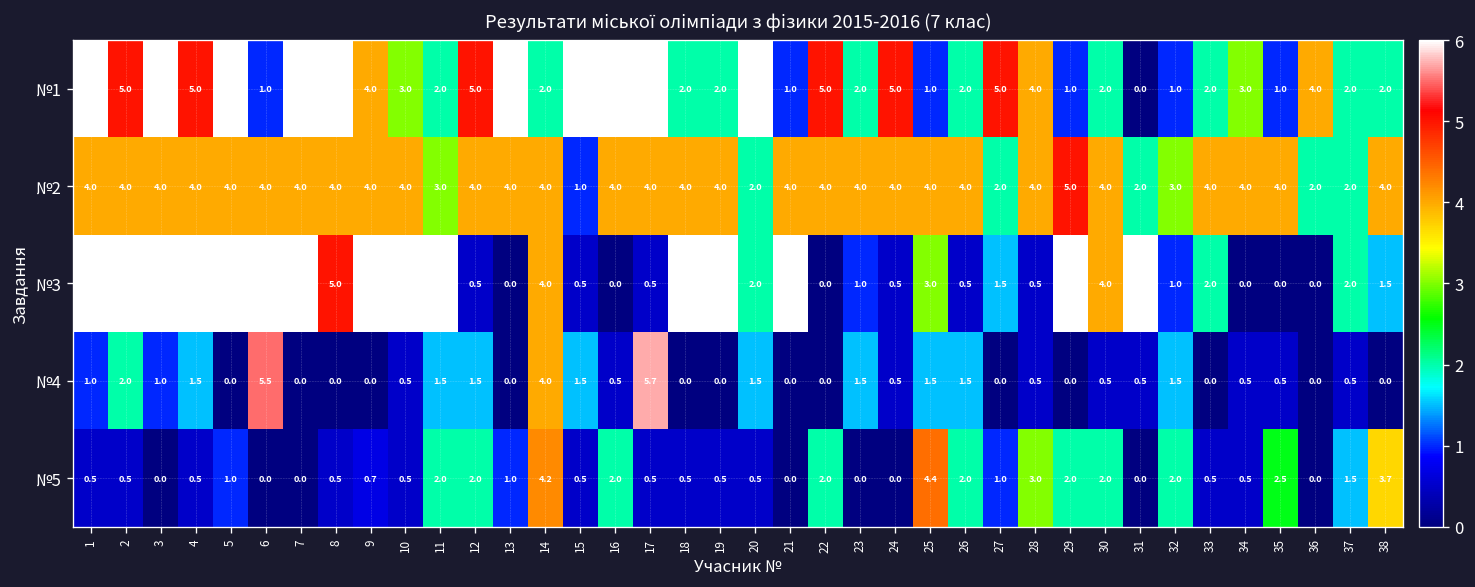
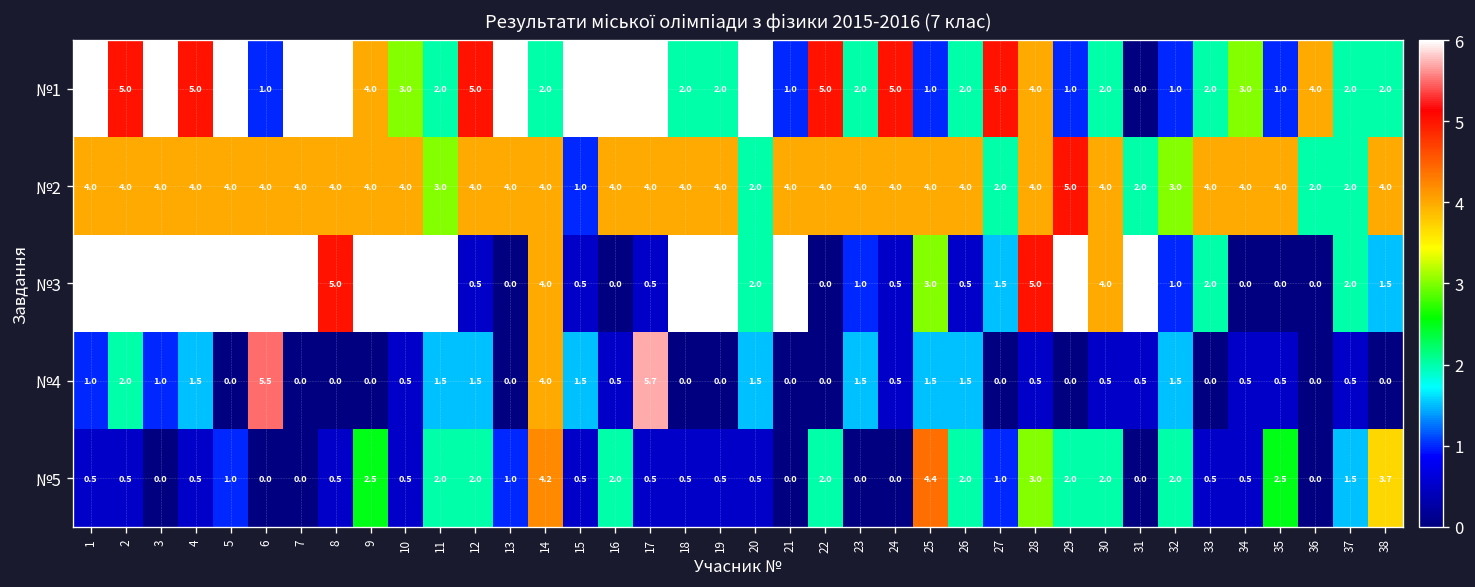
  {
    "№1": {
      "2": 5.0,
      "4": 5.0,
      "6": 1.0,
      "9": 4.0,
      "10": 3.0,
      "11": 2.0,
      "12": 5.0,
      "14": 2.0,
      "18": 2.0,
      "19": 2.0,
      "21": 1.0,
      "22": 5.0,
      "23": 2.0,
      "24": 5.0,
      "25": 1.0,
      "26": 2.0,
      "27": 5.0,
      "28": 4.0,
      "29": 1.0,
      "30": 2.0,
      "31": 0.0,
      "32": 1.0,
      "33": 2.0,
      "34": 3.0,
      "35": 1.0,
      "36": 4.0,
      "37": 2.0,
      "38": 2.0
    },
    "№2": {
      "1": 4.0,
      "2": 4.0,
      "3": 4.0,
      "4": 4.0,
      "5": 4.0,
      "6": 4.0,
      "7": 4.0,
      "8": 4.0,
      "9": 4.0,
      "10": 4.0,
      "11": 3.0,
      "12": 4.0,
      "13": 4.0,
      "14": 4.0,
      "15": 1.0,
      "16": 4.0,
      "17": 4.0,
      "18": 4.0,
      "19": 4.0,
      "20": 2.0,
      "21": 4.0,
      "22": 4.0,
      "23": 4.0,
      "24": 4.0,
      "25": 4.0,
      "26": 4.0,
      "27": 2.0,
      "28": 4.0,
      "29": 5.0,
      "30": 4.0,
      "31": 2.0,
      "32": 3.0,
      "33": 4.0,
      "34": 4.0,
      "35": 4.0,
      "36": 2.0,
      "37": 2.0,
      "38": 4.0
    },
    "№3": {
      "8": 5.0,
      "12": 0.5,
      "13": 0.0,
      "14": 4.0,
      "15": 0.5,
      "16": 0.0,
      "17": 0.5,
      "20": 2.0,
      "22": 0.0,
      "23": 1.0,
      "24": 0.5,
      "25": 3.0,
      "26": 0.5,
      "27": 1.5,
-     "28": 0.5,
+     "28": 5.0,
      "30": 4.0,
      "32": 1.0,
      "33": 2.0,
      "34": 0.0,
      "35": 0.0,
      "36": 0.0,
      "37": 2.0,
      "38": 1.5
    },
    "№4": {
      "1": 1.0,
      "2": 2.0,
      "3": 1.0,
      "4": 1.5,
      "5": 0.0,
      "6": 5.5,
      "7": 0.0,
      "8": 0.0,
      "9": 0.0,
      "10": 0.5,
      "11": 1.5,
      "12": 1.5,
      "13": 0.0,
      "14": 4.0,
      "15": 1.5,
      "16": 0.5,
      "17": 5.7,
      "18": 0.0,
      "19": 0.0,
      "20": 1.5,
      "21": 0.0,
      "22": 0.0,
      "23": 1.5,
      "24": 0.5,
      "25": 1.5,
      "26": 1.5,
      "27": 0.0,
      "28": 0.5,
      "29": 0.0,
      "30": 0.5,
      "31": 0.5,
      "32": 1.5,
      "33": 0.0,
      "34": 0.5,
      "35": 0.5,
      "36": 0.0,
      "37": 0.5,
      "38": 0.0
    },
    "№5": {
      "1": 0.5,
      "2": 0.5,
      "3": 0.0,
      "4": 0.5,
      "5": 1.0,
      "6": 0.0,
      "7": 0.0,
      "8": 0.5,
-     "9": 0.7,
+     "9": 2.5,
      "10": 0.5,
      "11": 2.0,
      "12": 2.0,
      "13": 1.0,
      "14": 4.2,
      "15": 0.5,
      "16": 2.0,
      "17": 0.5,
      "18": 0.5,
      "19": 0.5,
      "20": 0.5,
      "21": 0.0,
      "22": 2.0,
      "23": 0.0,
      "24": 0.0,
      "25": 4.4,
      "26": 2.0,
      "27": 1.0,
      "28": 3.0,
      "29": 2.0,
      "30": 2.0,
      "31": 0.0,
      "32": 2.0,
      "33": 0.5,
      "34": 0.5,
      "35": 2.5,
      "36": 0.0,
      "37": 1.5,
      "38": 3.7
    }
  }
